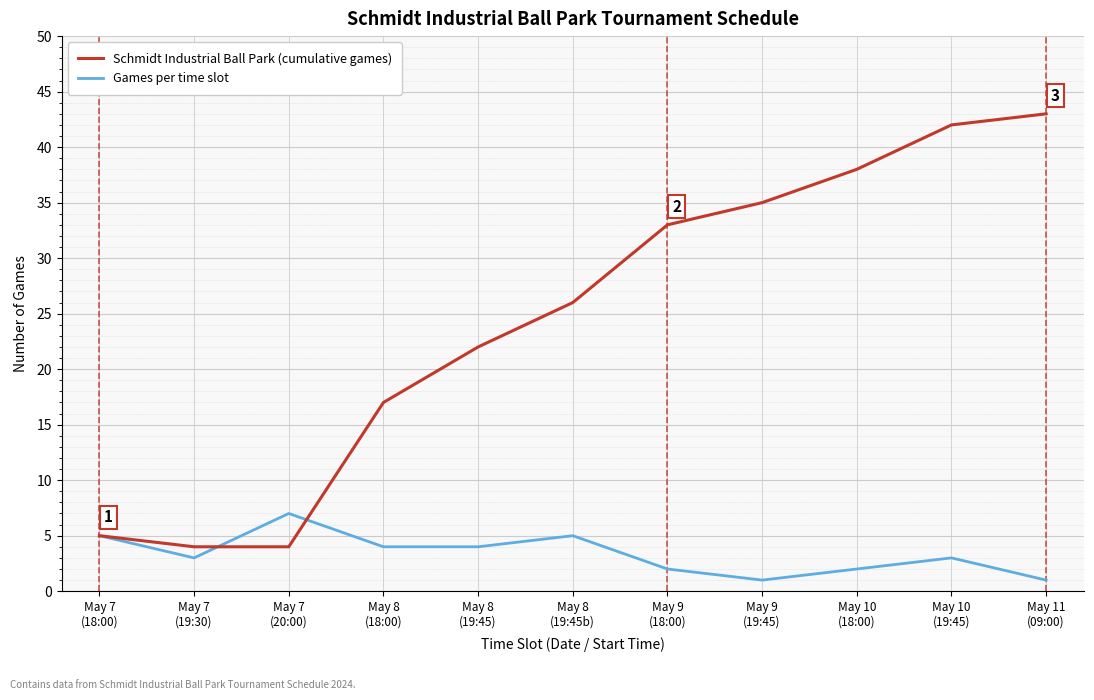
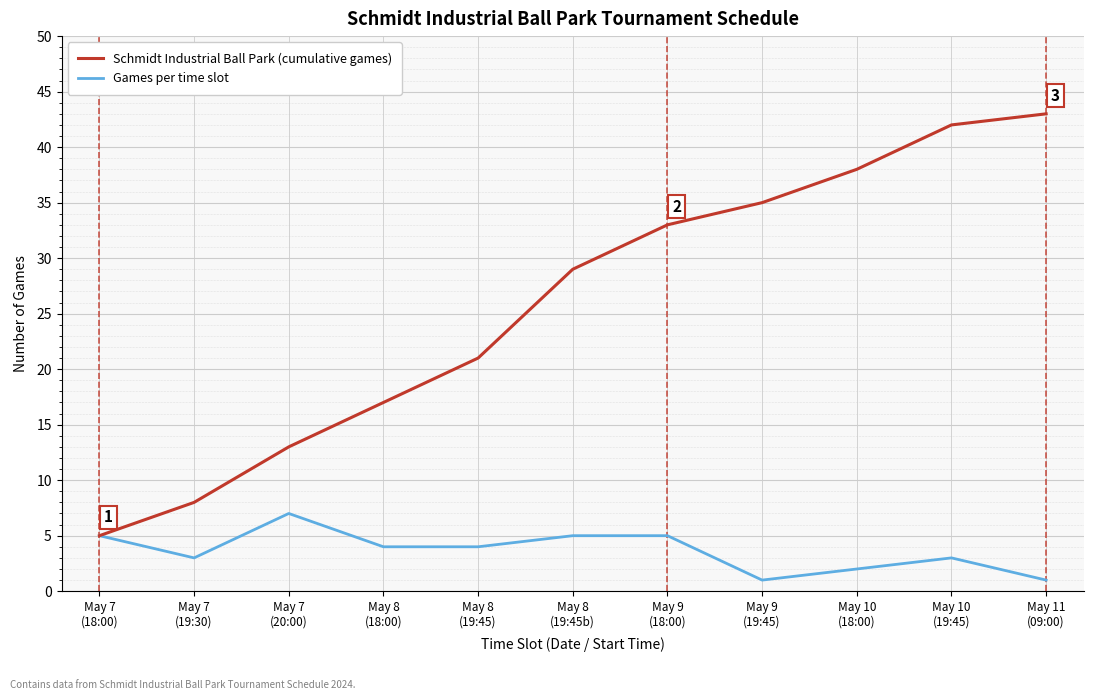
  {
    "Schmidt Industrial Ball Park (cumulative games)": {
-     "May 7 (19:30)": 4,
-     "May 7 (20:00)": 4,
+     "May 7 (19:30)": 8,
+     "May 7 (20:00)": 13,
      "May 8 (18:00)": 17,
-     "May 8 (19:45)": 22,
-     "May 8 (19:45b)": 26,
+     "May 8 (19:45)": 21,
+     "May 8 (19:45b)": 29,
      "May 9 (19:45)": 35,
      "May 10 (18:00)": 38,
      "May 10 (19:45)": 42
    },
    "Games per time slot": {
      "May 7 (19:30)": 3,
      "May 7 (20:00)": 7,
      "May 8 (18:00)": 4,
      "May 8 (19:45)": 4,
      "May 8 (19:45b)": 5,
-     "May 9 (18:00)": 2,
+     "May 9 (18:00)": 5,
      "May 9 (19:45)": 1,
      "May 10 (18:00)": 2,
      "May 10 (19:45)": 3,
      "May 11 (09:00)": 1
    }
  }
